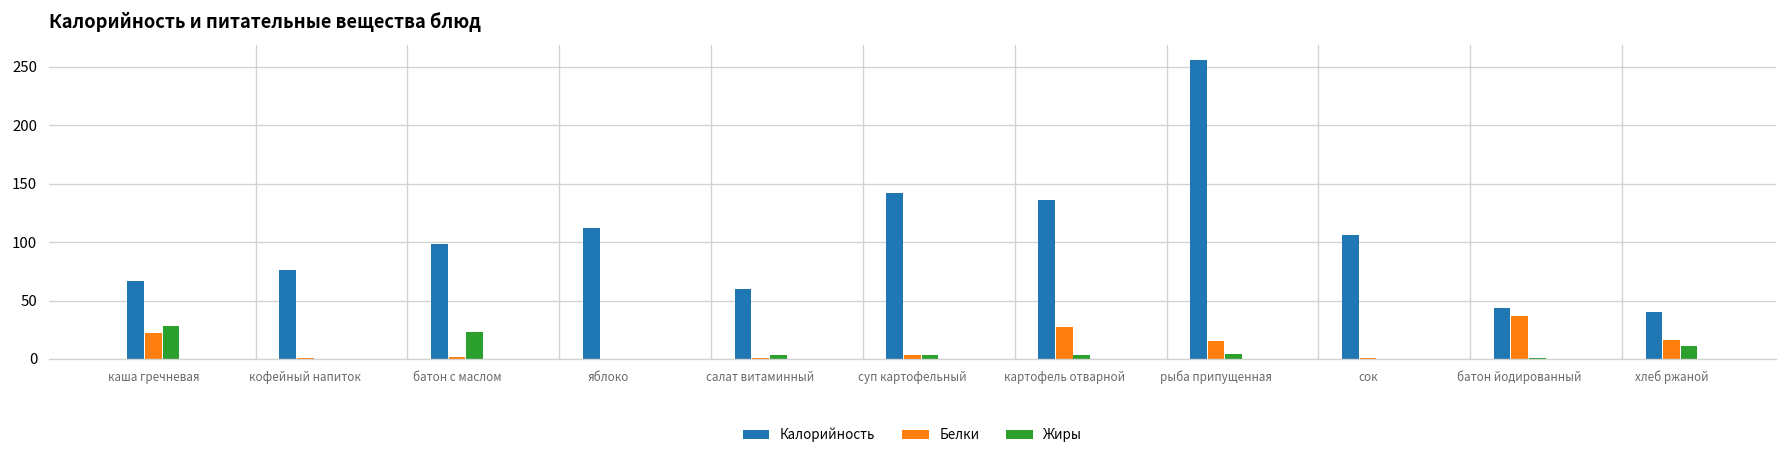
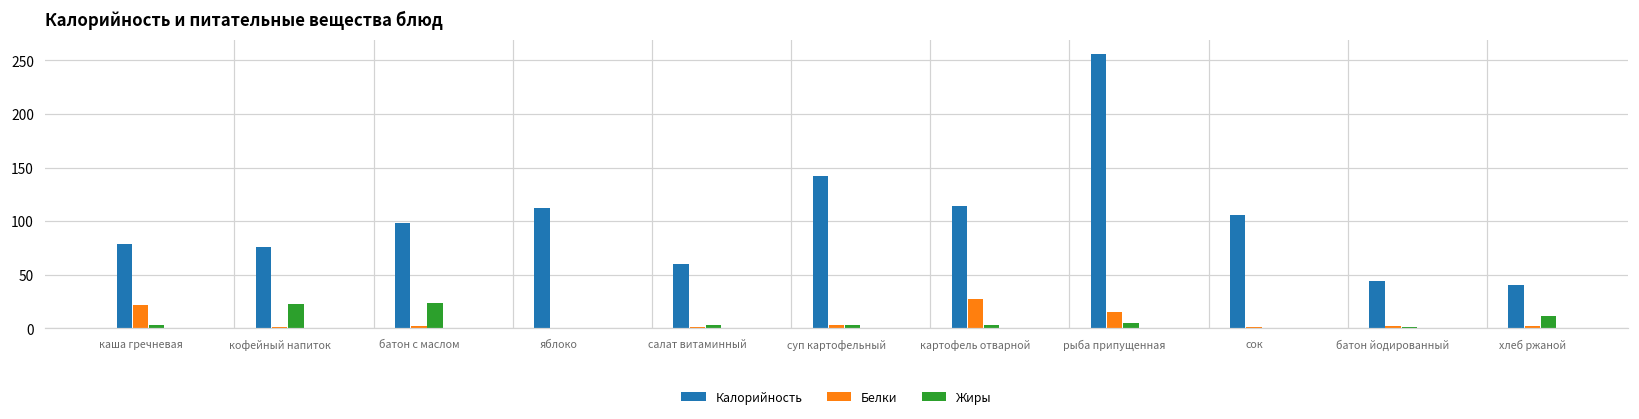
  {
    "Калорийность": {
-     "каша гречневая": 70,
+     "каша гречневая": 80,
      "кофейный напиток": 80,
      "батон с маслом": 100,
      "яблоко": 110,
      "салат витаминный": 60,
      "суп картофельный": 140,
-     "картофель отварной": 140,
+     "картофель отварной": 110,
      "рыба припущенная": 260,
      "сок": 110,
      "батон йодированный": 40,
      "хлеб ржаной": 40
    },
    "Белки": {
      "каша гречневая": 20,
      "суп картофельный": 0,
      "картофель отварной": 30,
      "рыба припущенная": 20,
-     "батон йодированный": 40,
-     "хлеб ржаной": 20
+     "батон йодированный": 0,
+     "хлеб ржаной": 0
    },
    "Жиры": {
-     "каша гречневая": 30,
-     "кофейный напиток": 0,
+     "каша гречневая": 0,
+     "кофейный напиток": 20,
      "батон с маслом": 20,
      "салат витаминный": 0,
      "суп картофельный": 0,
      "картофель отварной": 0,
      "рыба припущенная": 0,
      "сок": 0,
      "хлеб ржаной": 10
    }
  }
